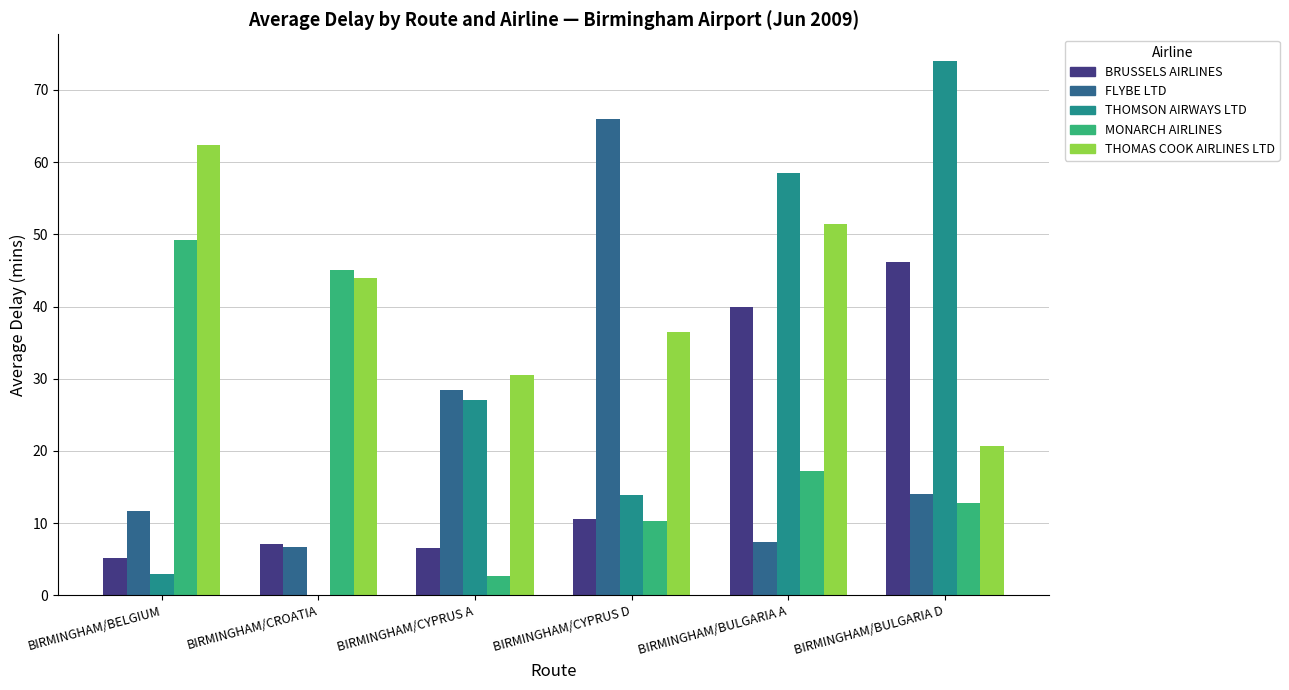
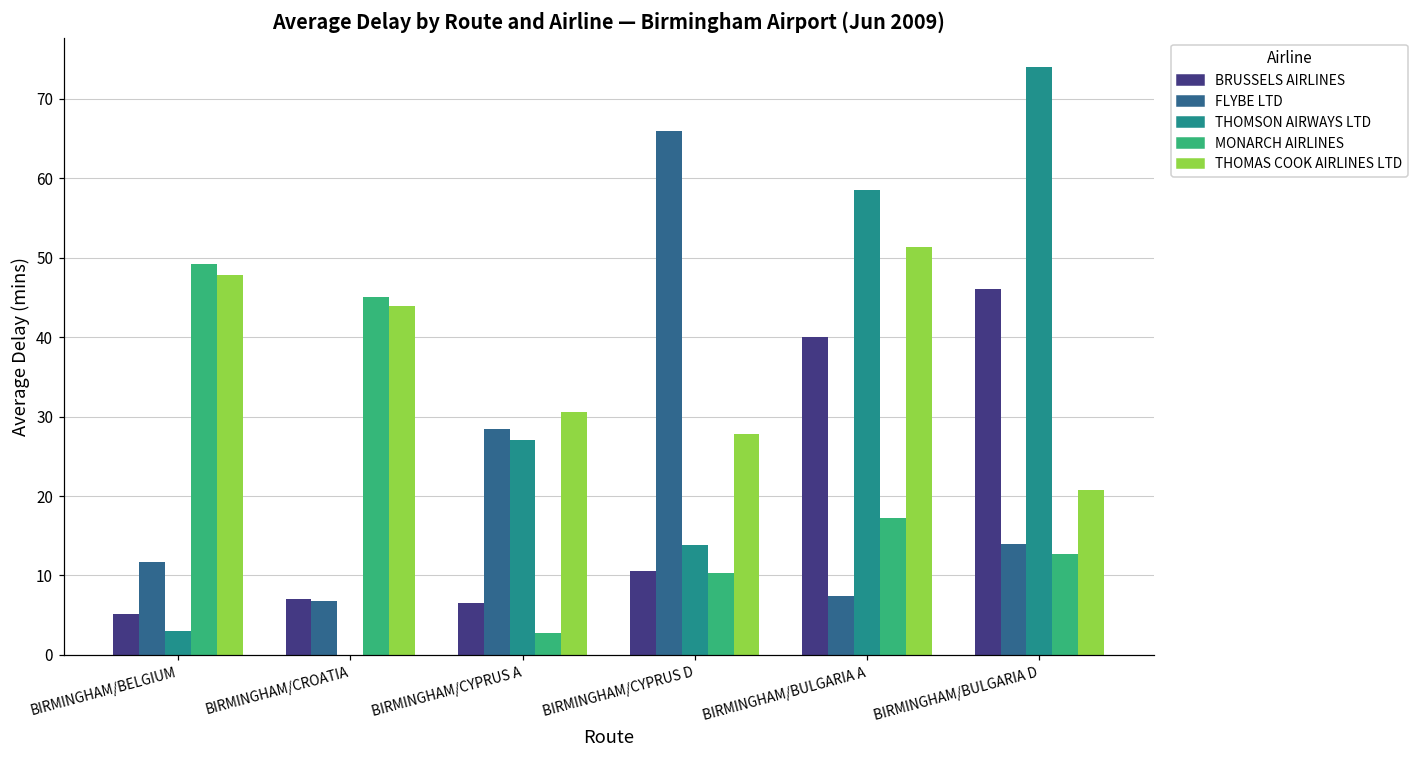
  {
    "THOMAS COOK AIRLINES LTD": {
-     "BIRMINGHAM/BELGIUM": 62,
+     "BIRMINGHAM/BELGIUM": 48,
      "BIRMINGHAM/CROATIA": 44,
      "BIRMINGHAM/CYPRUS A": 31,
-     "BIRMINGHAM/CYPRUS D": 36,
+     "BIRMINGHAM/CYPRUS D": 28,
      "BIRMINGHAM/BULGARIA A": 51,
      "BIRMINGHAM/BULGARIA D": 21
    }
  }
